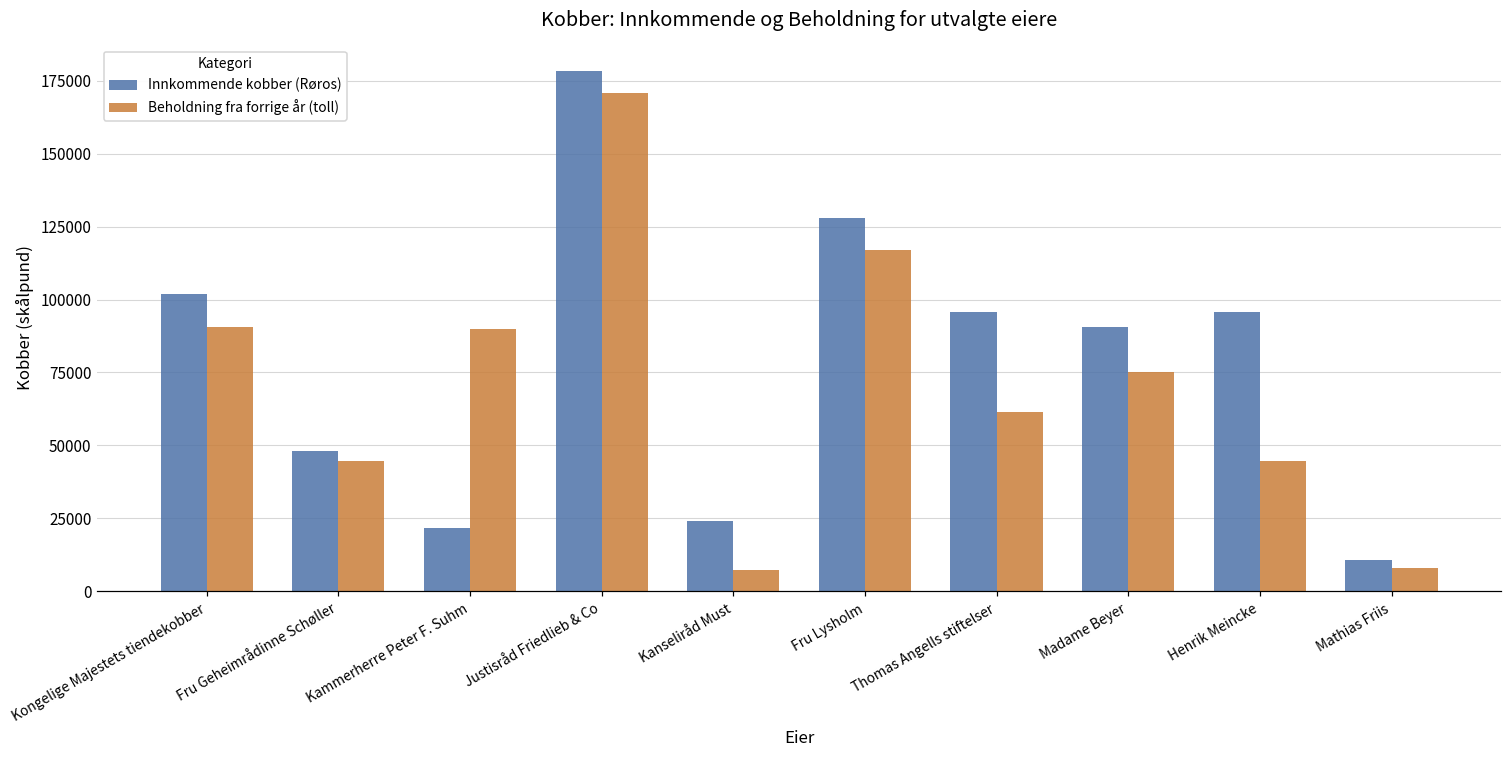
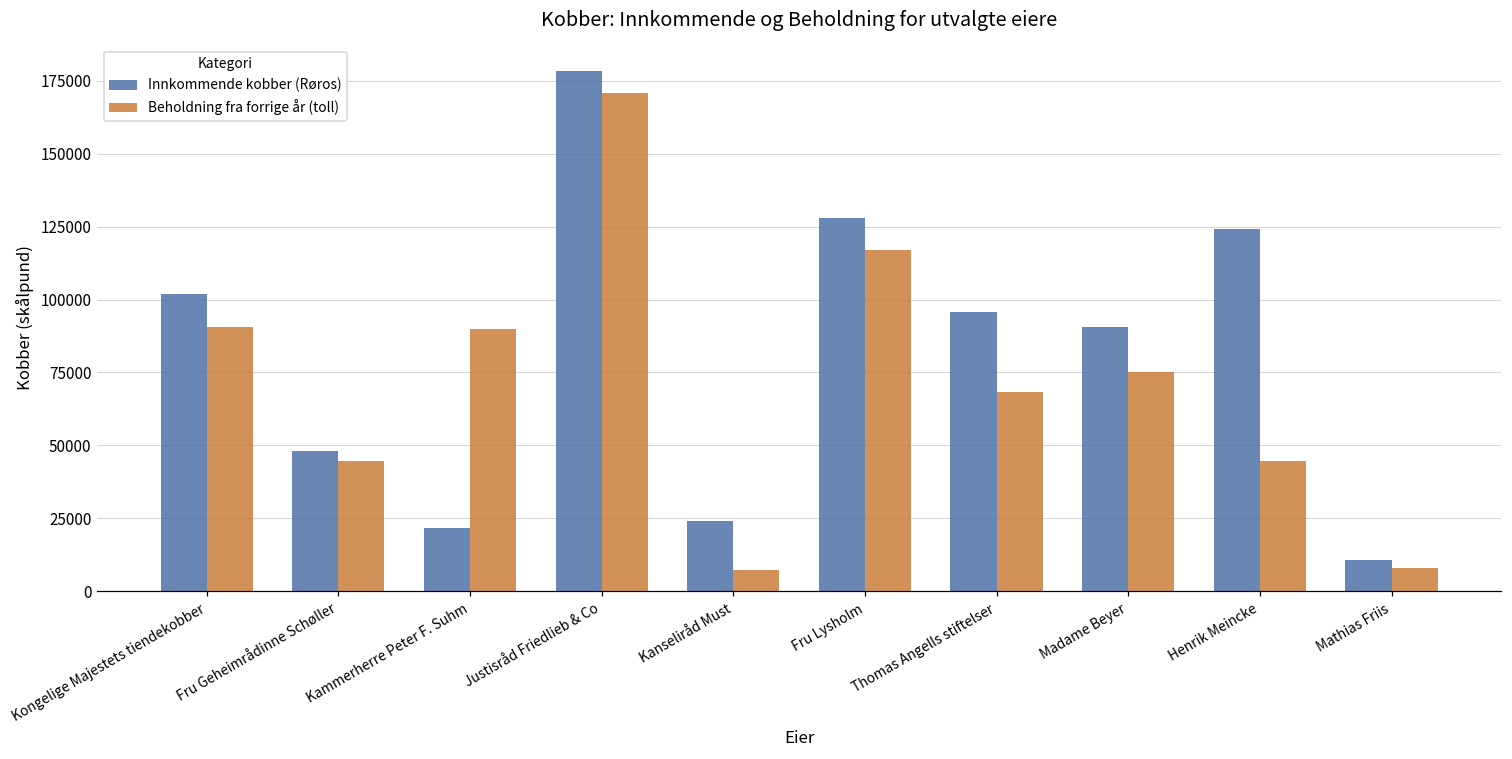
  {
    "Innkommende kobber (Røros)": {
      "Kongelige Majestets tiendekobber": 102000,
      "Fru Geheimrådinne Schøller": 48000,
      "Kammerherre Peter F. Suhm": 22000,
      "Justisråd Friedlieb & Co": 178000,
      "Kanseliråd Must": 24000,
      "Fru Lysholm": 128000,
      "Thomas Angells stiftelser": 96000,
      "Madame Beyer": 91000,
-     "Henrik Meincke": 96000,
+     "Henrik Meincke": 124000,
      "Mathias Friis": 11000
    },
    "Beholdning fra forrige år (toll)": {
      "Kongelige Majestets tiendekobber": 91000,
      "Fru Geheimrådinne Schøller": 45000,
      "Kammerherre Peter F. Suhm": 90000,
      "Justisråd Friedlieb & Co": 171000,
      "Kanseliråd Must": 7000,
      "Fru Lysholm": 117000,
-     "Thomas Angells stiftelser": 62000,
+     "Thomas Angells stiftelser": 68000,
      "Madame Beyer": 75000,
      "Henrik Meincke": 45000,
      "Mathias Friis": 8000
    }
  }
